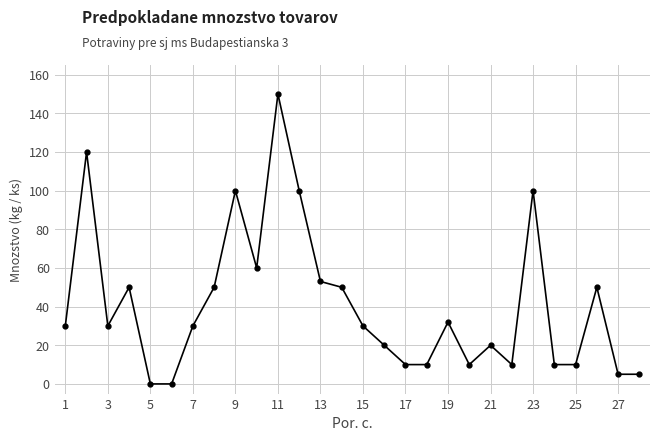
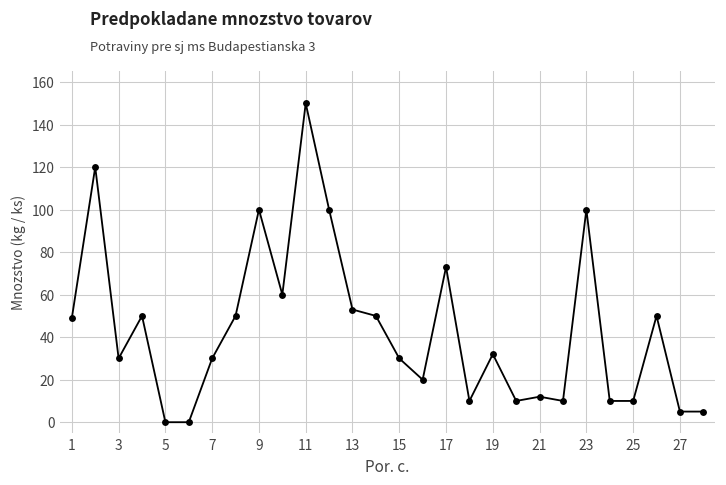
  {
-   "1": 30,
+   "1": 49,
    "3": 30,
    "5": 0,
    "7": 30,
    "9": 100,
    "11": 150,
    "13": 53,
    "15": 30,
-   "17": 10,
+   "17": 73,
    "19": 32,
-   "21": 20,
+   "21": 12,
    "23": 100,
    "25": 10,
    "27": 5
  }
